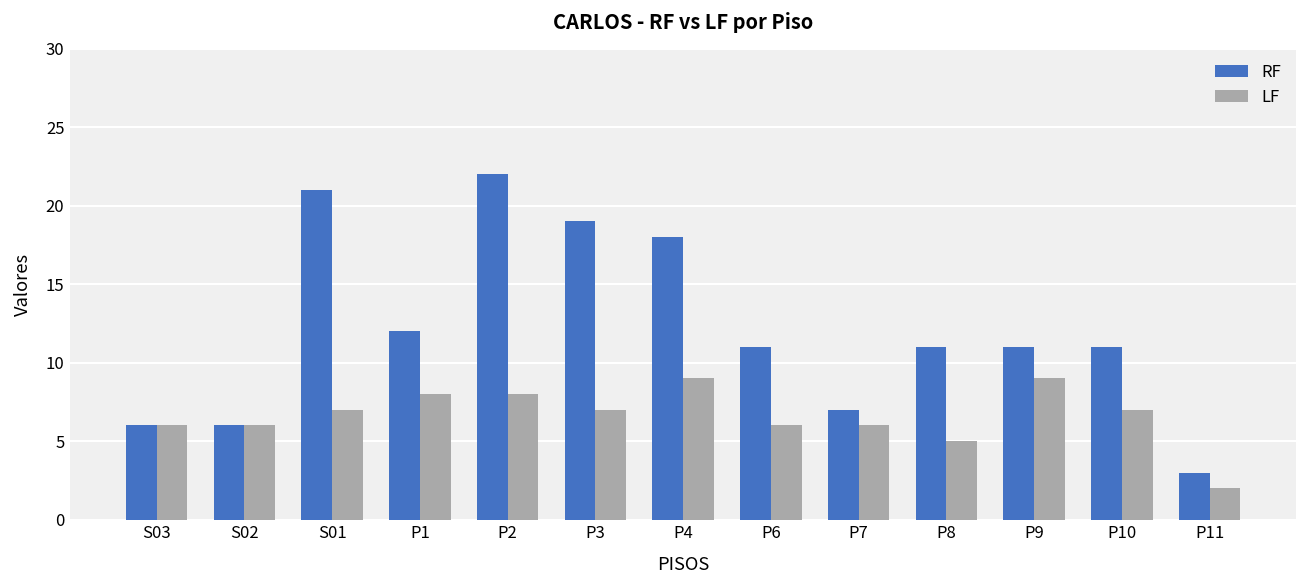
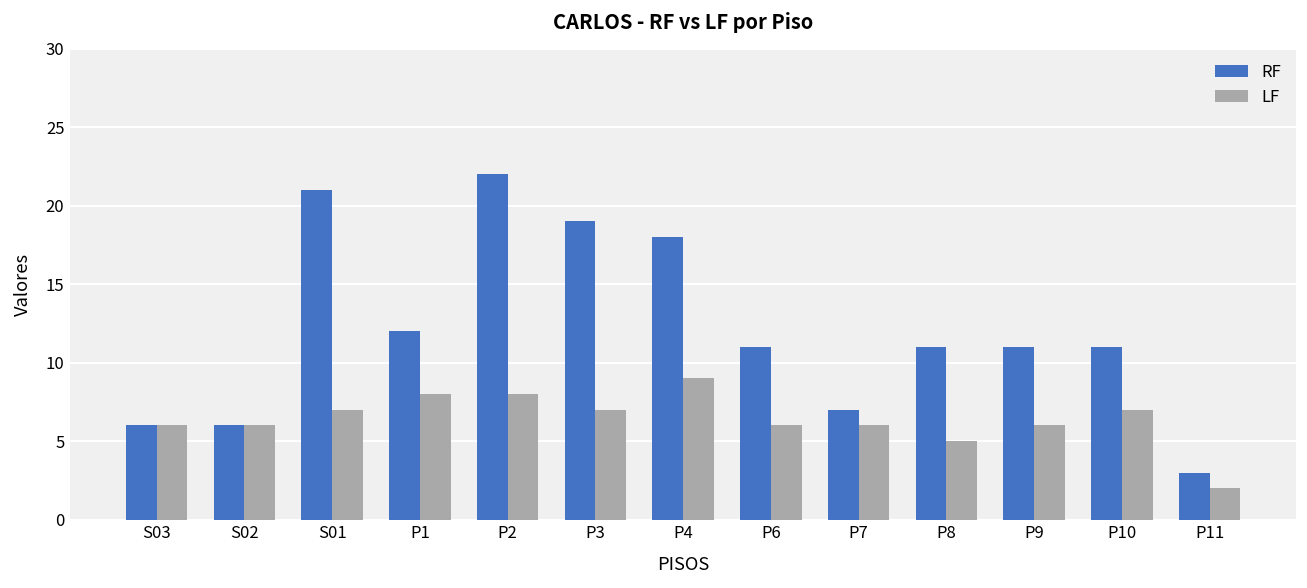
  {
    "RF": {
      "S03": 6,
      "S02": 6,
      "S01": 21,
      "P1": 12,
      "P2": 22,
      "P3": 19,
      "P4": 18,
      "P6": 11,
      "P7": 7,
      "P8": 11,
      "P9": 11,
      "P10": 11,
      "P11": 3
    },
    "LF": {
      "S03": 6,
      "S02": 6,
      "S01": 7,
      "P1": 8,
      "P2": 8,
      "P3": 7,
      "P4": 9,
      "P6": 6,
      "P7": 6,
      "P8": 5,
-     "P9": 9,
+     "P9": 6,
      "P10": 7,
      "P11": 2
    }
  }
